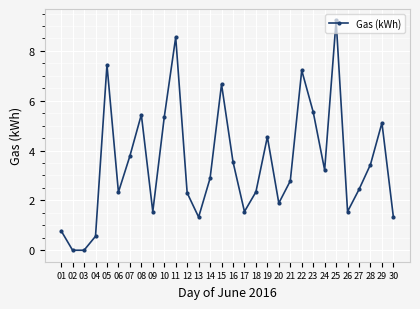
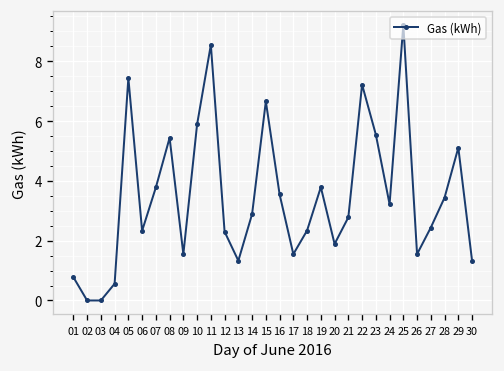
  {
    "01": 0.8,
    "02": 0.0,
    "03": 0.0,
    "04": 0.6,
    "05": 7.4,
    "06": 2.3,
    "07": 3.8,
    "08": 5.4,
    "09": 1.6,
-   "10": 5.3,
+   "10": 5.9,
    "11": 8.6,
    "12": 2.3,
    "13": 1.3,
    "14": 2.9,
    "15": 6.7,
    "16": 3.6,
    "17": 1.6,
    "18": 2.3,
-   "19": 4.6,
+   "19": 3.8,
    "20": 1.9,
    "21": 2.8,
    "22": 7.2,
    "23": 5.6,
    "24": 3.2,
    "26": 1.6,
    "27": 2.4,
    "28": 3.4,
    "29": 5.1,
    "30": 1.3
  }
